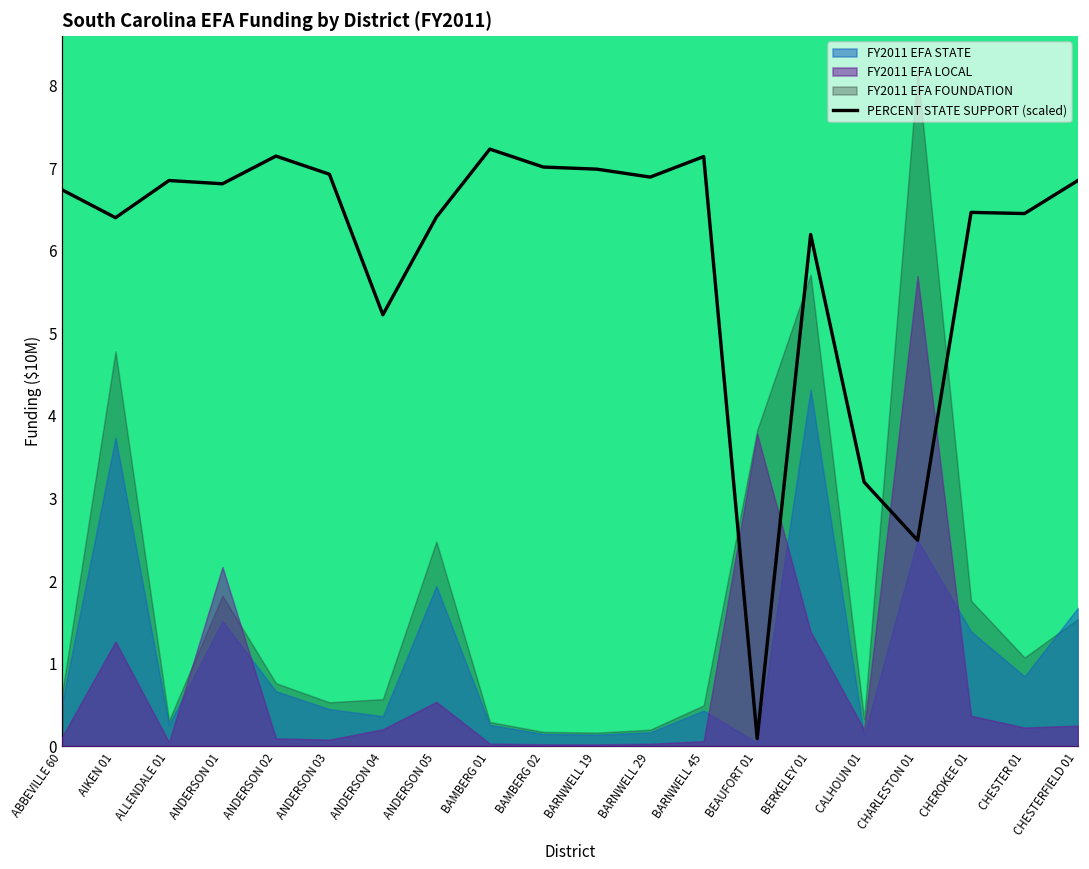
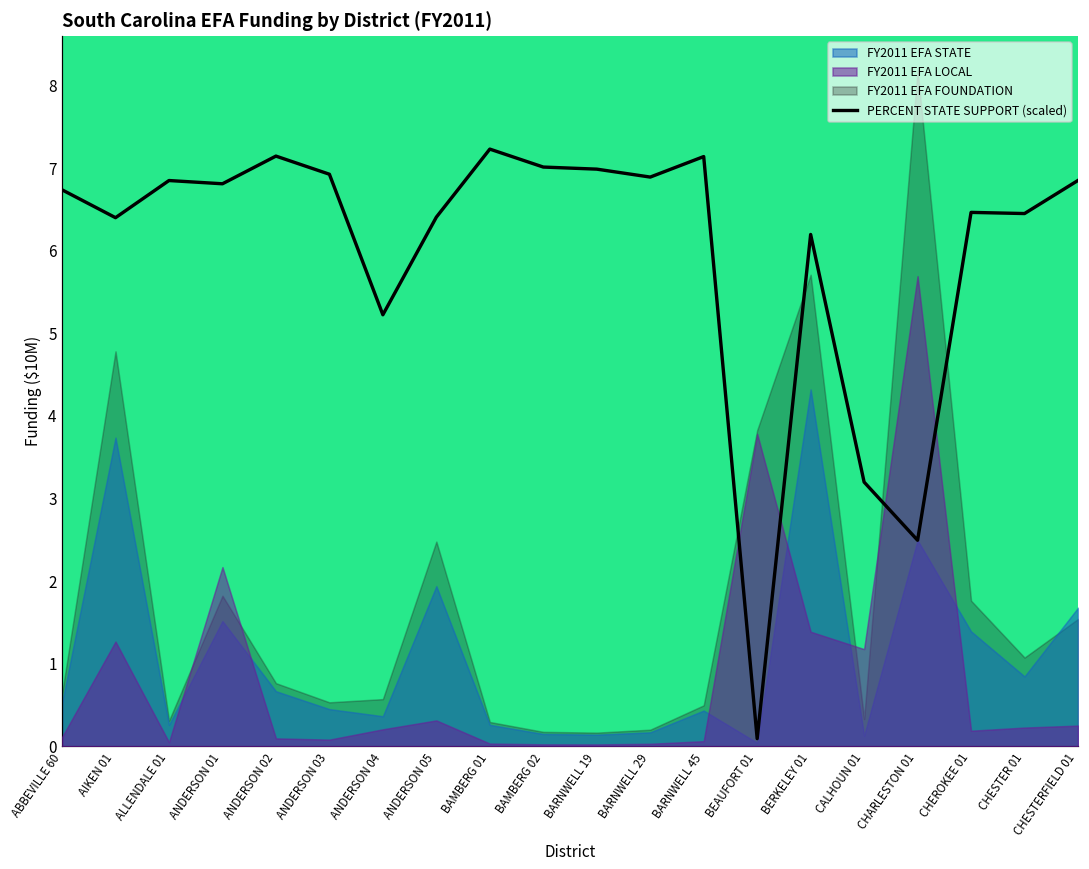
  {
    "FY2011 EFA STATE": {
      "ABBEVILLE 60": 0.5,
      "AIKEN 01": 3.7,
      "ALLENDALE 01": 0.3,
      "ANDERSON 01": 1.5,
      "ANDERSON 02": 0.7,
      "ANDERSON 03": 0.5,
      "ANDERSON 04": 0.4,
      "ANDERSON 05": 1.9,
      "BAMBERG 01": 0.3,
      "BARNWELL 45": 0.4,
      "BEAUFORT 01": 0.0,
      "BERKELEY 01": 4.3,
      "CALHOUN 01": 0.1,
      "CHEROKEE 01": 1.4,
      "CHESTER 01": 0.8,
      "CHESTERFIELD 01": 1.7
    },
    "FY2011 EFA LOCAL": {
      "ABBEVILLE 60": 0.1,
      "AIKEN 01": 1.3,
      "ALLENDALE 01": 0.1,
      "ANDERSON 01": 2.2,
      "ANDERSON 02": 0.1,
      "ANDERSON 03": 0.1,
      "ANDERSON 04": 0.2,
-     "ANDERSON 05": 0.5,
+     "ANDERSON 05": 0.3,
      "BAMBERG 01": 0.0,
      "BARNWELL 45": 0.1,
      "BEAUFORT 01": 3.8,
      "BERKELEY 01": 1.4,
-     "CALHOUN 01": 0.2,
+     "CALHOUN 01": 1.2,
      "CHARLESTON 01": 5.7,
-     "CHEROKEE 01": 0.4,
+     "CHEROKEE 01": 0.2,
      "CHESTER 01": 0.2,
      "CHESTERFIELD 01": 0.3
    }
  }
